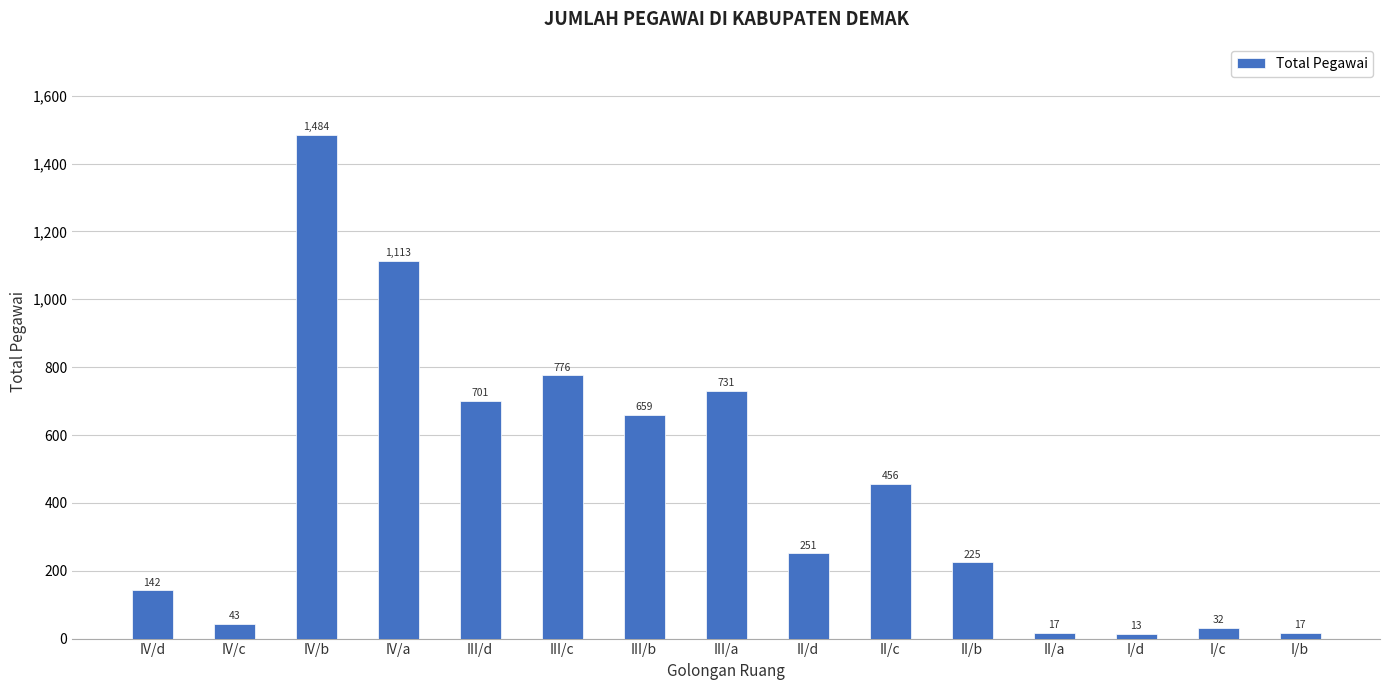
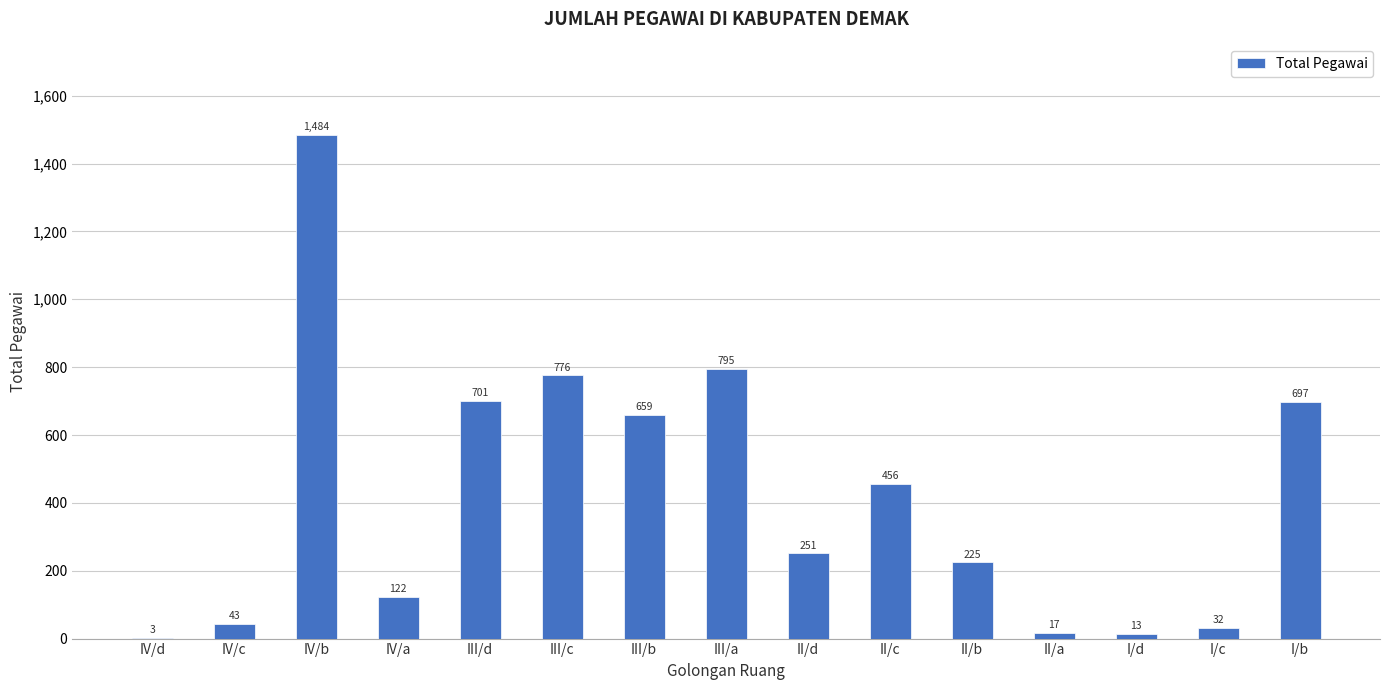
  {
-   "IV/d": "142",
+   "IV/d": "3",
    "IV/c": "43",
    "IV/b": "1,484",
-   "IV/a": "1,113",
+   "IV/a": "122",
    "III/d": "701",
    "III/c": "776",
    "III/b": "659",
-   "III/a": "731",
+   "III/a": "795",
    "II/d": "251",
    "II/c": "456",
    "II/b": "225",
    "II/a": "17",
    "I/d": "13",
    "I/c": "32",
-   "I/b": "17"
+   "I/b": "697"
  }
